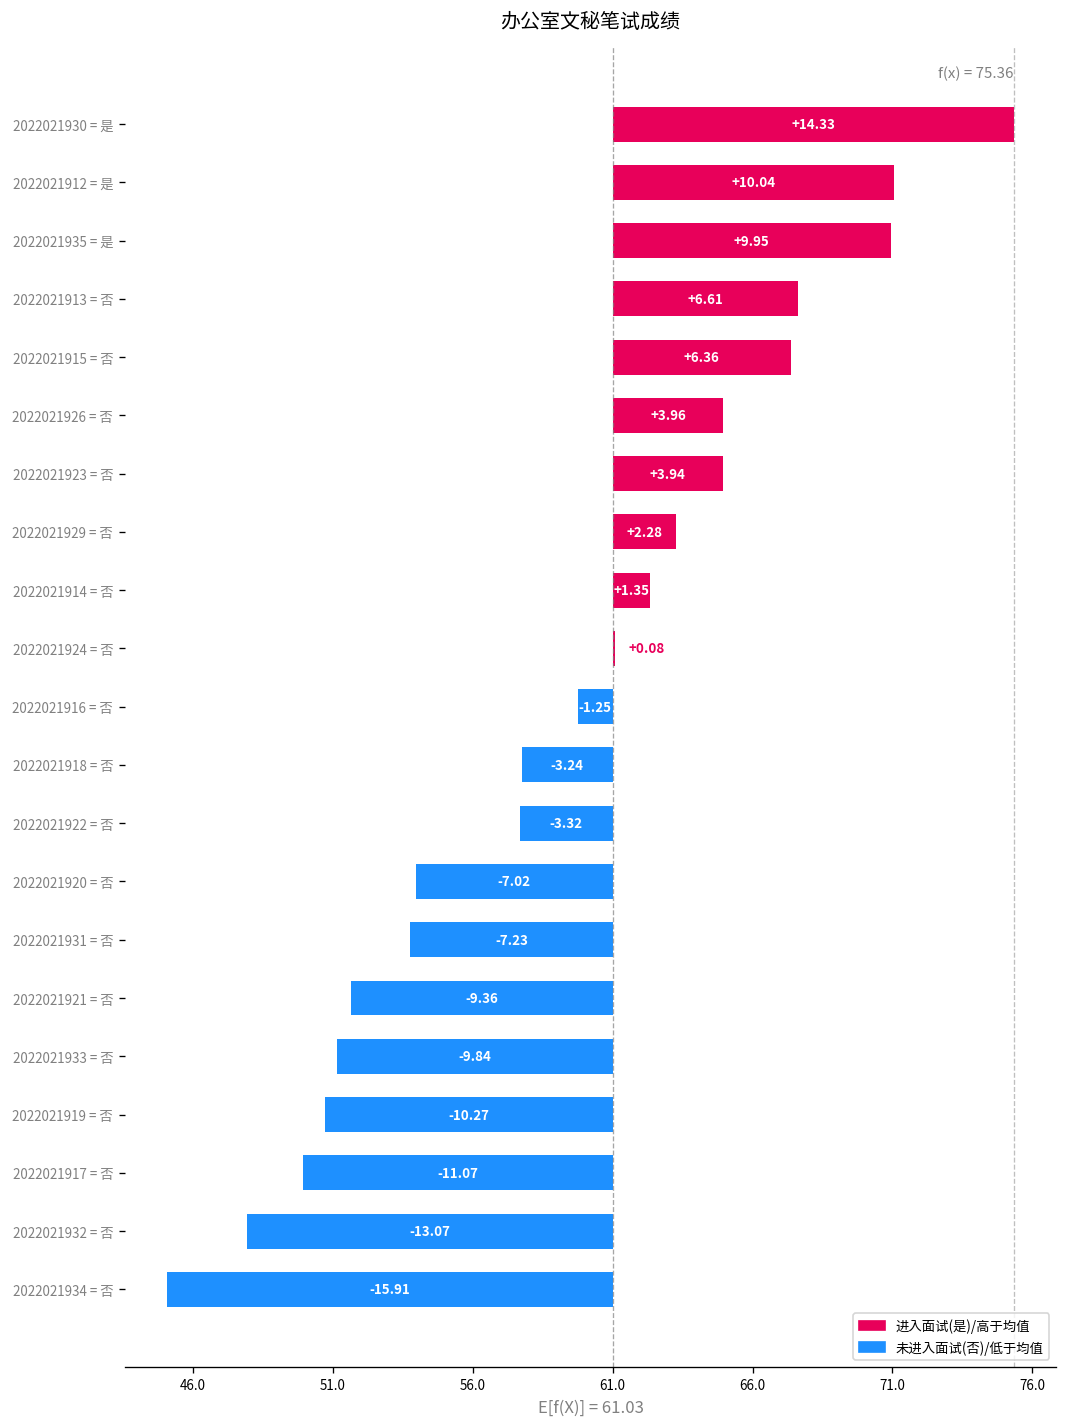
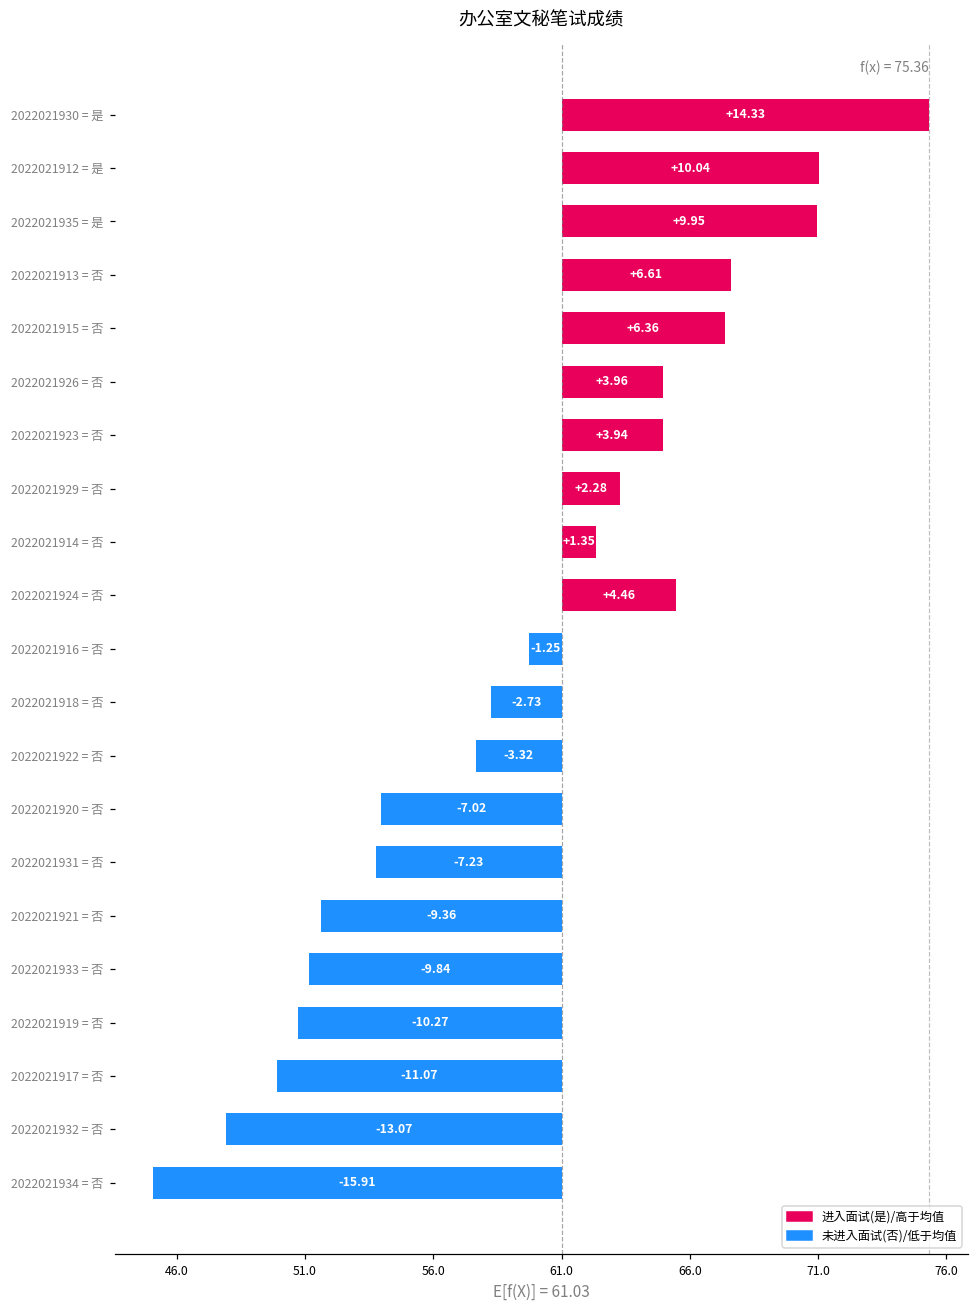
  {
    "2022021930 = 是": "+14.33",
    "2022021912 = 是": "+10.04",
    "2022021935 = 是": "+9.95",
    "2022021913 = 否": "+6.61",
    "2022021915 = 否": "+6.36",
    "2022021926 = 否": "+3.96",
    "2022021923 = 否": "+3.94",
    "2022021929 = 否": "+2.28",
    "2022021914 = 否": "+1.35",
-   "2022021924 = 否": "+0.08",
+   "2022021924 = 否": "+4.46",
    "2022021916 = 否": "-1.25",
-   "2022021918 = 否": "-3.24",
+   "2022021918 = 否": "-2.73",
    "2022021922 = 否": "-3.32",
    "2022021920 = 否": "-7.02",
    "2022021931 = 否": "-7.23",
    "2022021921 = 否": "-9.36",
    "2022021933 = 否": "-9.84",
    "2022021919 = 否": "-10.27",
    "2022021917 = 否": "-11.07",
    "2022021932 = 否": "-13.07",
    "2022021934 = 否": "-15.91"
  }
